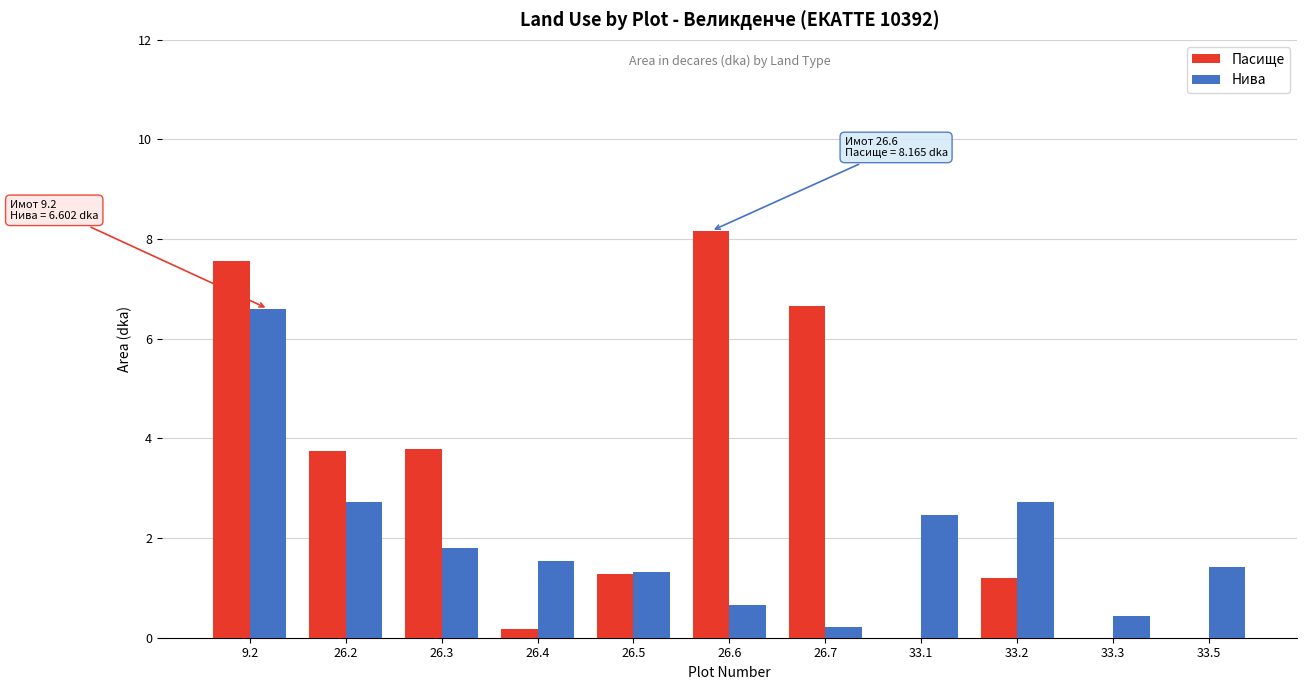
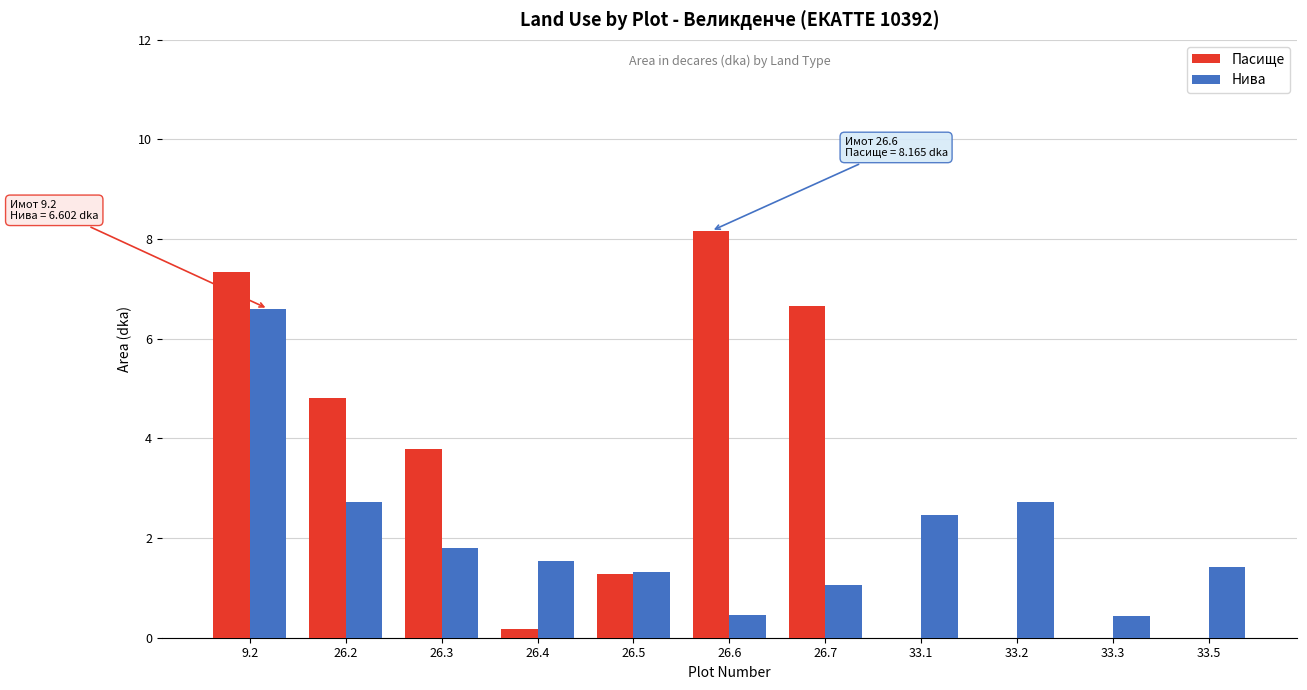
  {
    "Пасище": {
-     "9.2": 7.6,
-     "26.2": 3.8,
+     "9.2": 7.3,
+     "26.2": 4.8,
      "26.3": 3.8,
      "26.4": 0.2,
      "26.5": 1.3,
      "26.7": 6.7,
      "33.1": 0.0,
-     "33.2": 1.2,
+     "33.2": 0.0,
      "33.3": 0.0,
      "33.5": 0.0
    },
    "Нива": {
      "9.2": 6.6,
      "26.2": 2.7,
      "26.3": 1.8,
      "26.4": 1.5,
      "26.5": 1.3,
-     "26.6": 0.7,
-     "26.7": 0.2,
+     "26.6": 0.5,
+     "26.7": 1.1,
      "33.1": 2.5,
      "33.2": 2.7,
      "33.3": 0.4,
      "33.5": 1.4
    }
  }
